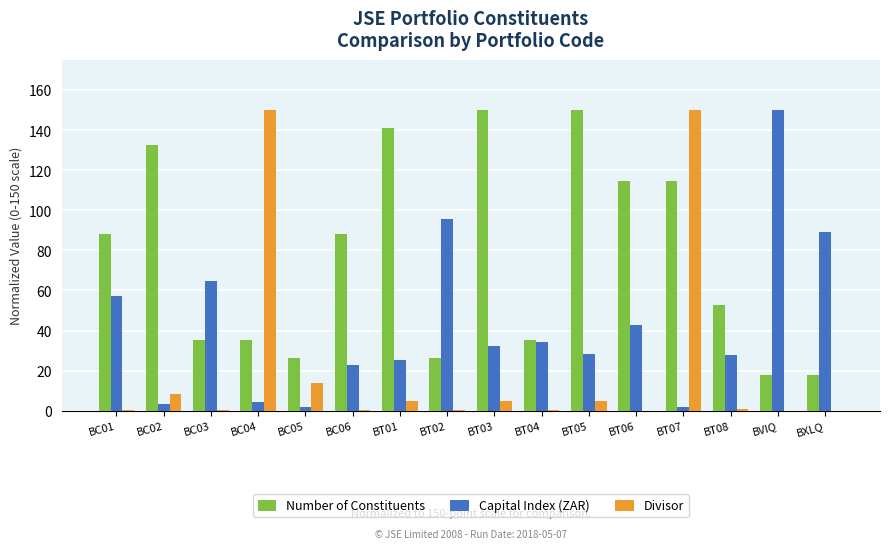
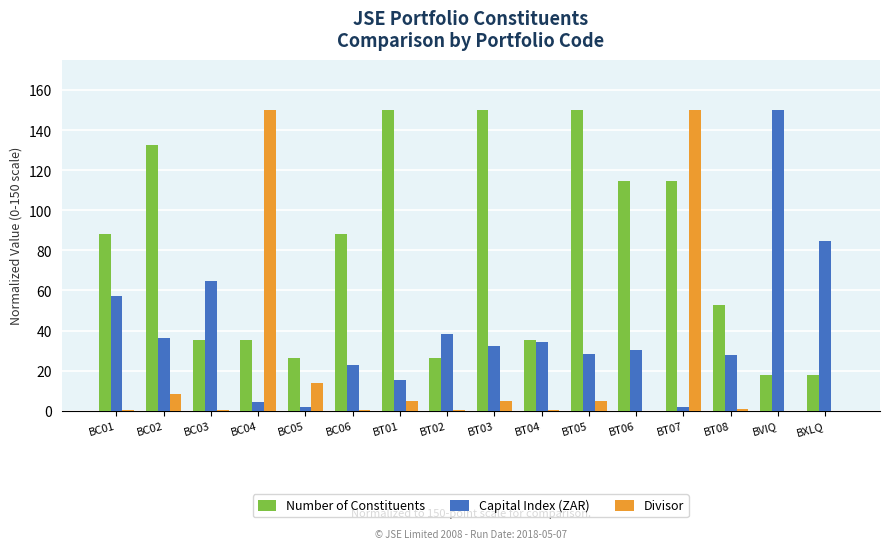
  {
    "Number of Constituents": {
      "BC01": 88,
      "BC02": 132,
      "BC03": 35,
      "BC04": 35,
      "BC05": 26,
      "BC06": 88,
-     "BT01": 141,
+     "BT01": 150,
      "BT02": 26,
      "BT03": 150,
      "BT04": 35,
      "BT05": 150,
      "BT06": 115,
      "BT07": 115,
      "BT08": 53,
      "BVIQ": 18,
      "BXLQ": 18
    },
    "Capital Index (ZAR)": {
      "BC01": 57,
-     "BC02": 3,
+     "BC02": 36,
      "BC03": 65,
      "BC04": 4,
      "BC05": 2,
      "BC06": 23,
-     "BT01": 25,
-     "BT02": 96,
+     "BT01": 15,
+     "BT02": 38,
      "BT03": 32,
      "BT04": 34,
      "BT05": 29,
-     "BT06": 43,
+     "BT06": 30,
      "BT07": 2,
      "BT08": 28,
      "BVIQ": 150,
-     "BXLQ": 89
+     "BXLQ": 84
    },
    "Divisor": {
      "BC02": 8,
      "BC04": 150,
      "BC05": 14,
      "BT01": 5,
      "BT03": 5,
      "BT05": 5,
      "BT07": 150
    }
  }
